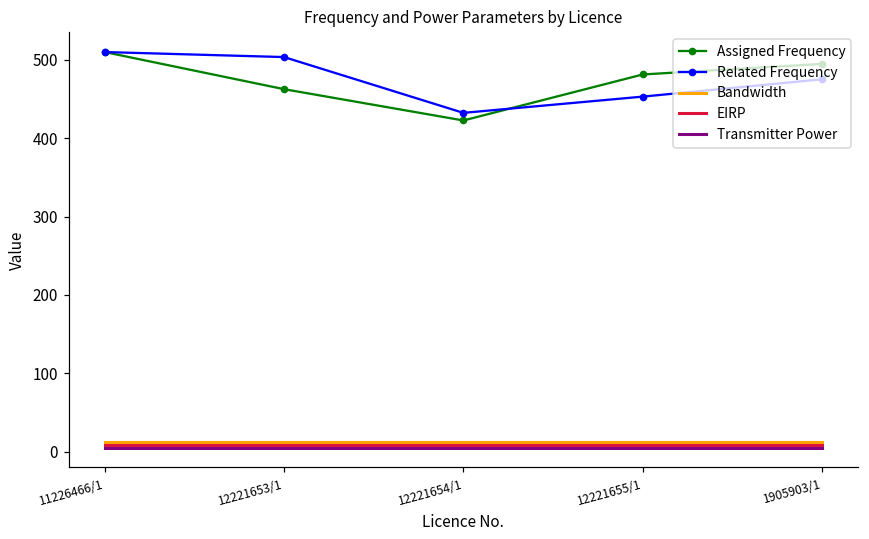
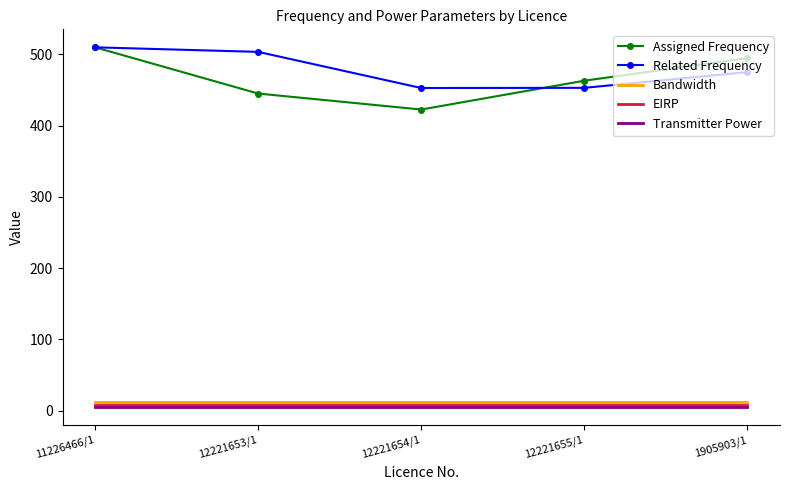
  {
    "Assigned Frequency": {
-     "12221653/1": 460,
+     "12221653/1": 450,
      "12221654/1": 420,
-     "12221655/1": 480
+     "12221655/1": 460
    },
    "Related Frequency": {
      "12221653/1": 500,
-     "12221654/1": 430,
+     "12221654/1": 450,
      "12221655/1": 450
    },
    "Bandwidth": {
      "11226466/1": 10,
      "12221653/1": 10,
      "12221654/1": 10,
      "12221655/1": 10,
      "1905903/1": 10
    }
  }
